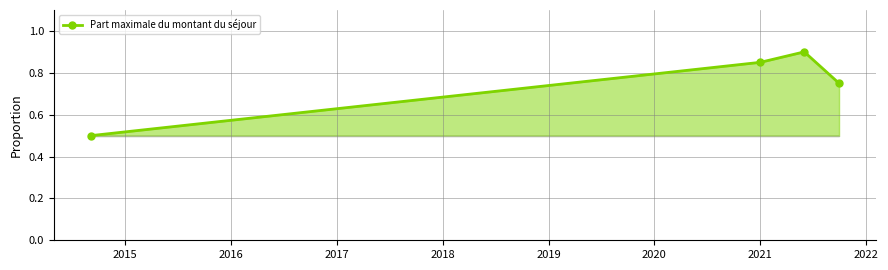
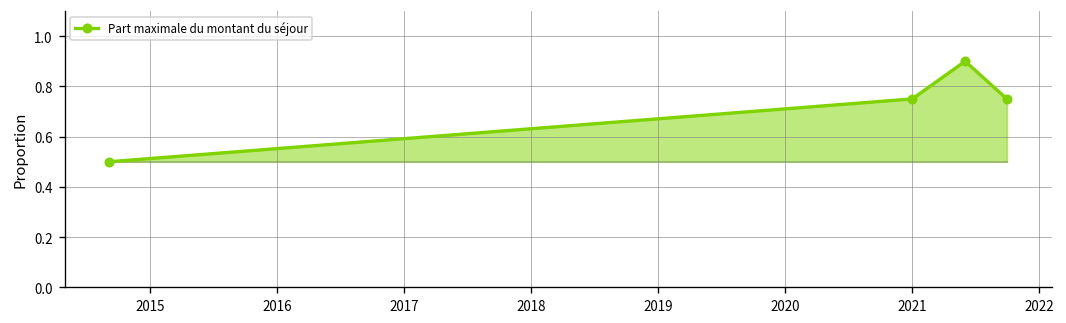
  {
    "Part maximale du montant du séjour": {
-     "2021": 0.85
+     "2021": 0.75
    }
  }
